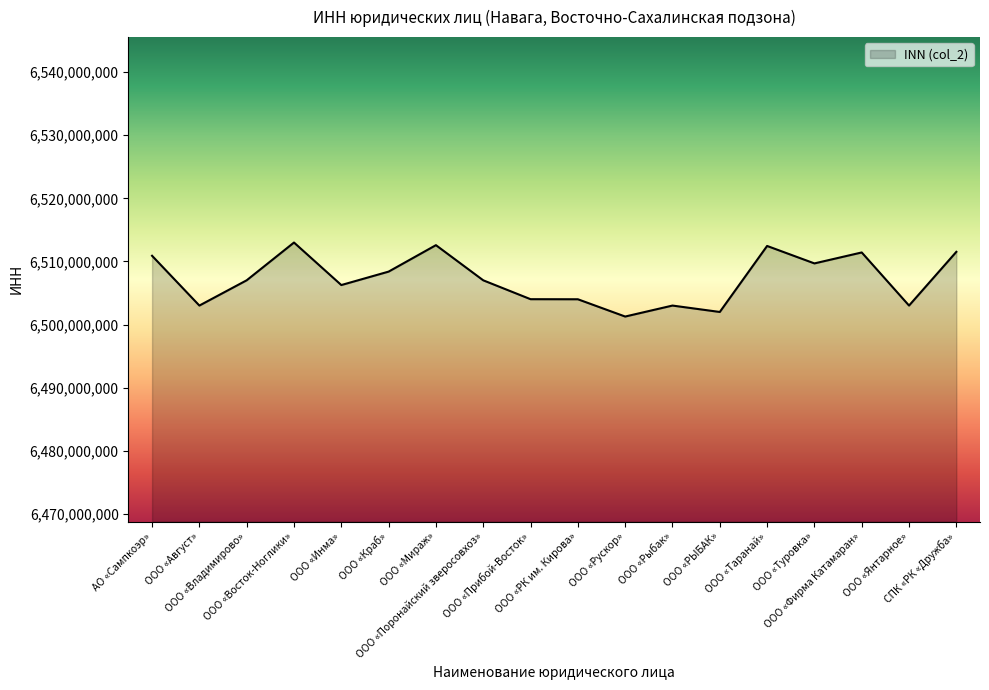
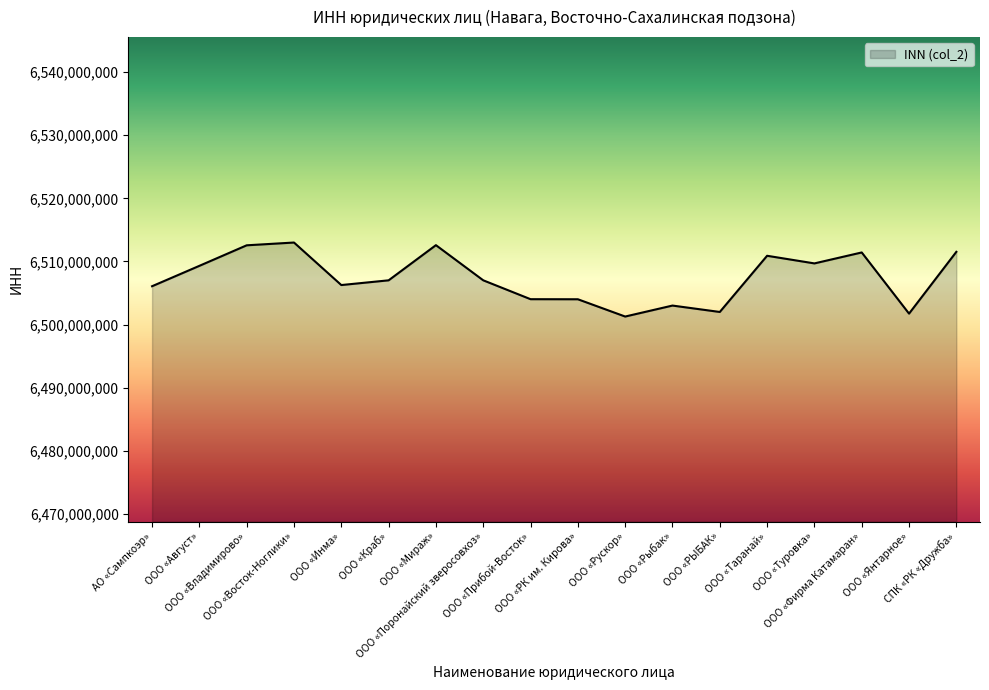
  {
-   "АО «Сампкоэр»": "6,511,000,000",
-   "ООО «Август»": "6,503,000,000",
-   "ООО «Владимирово»": "6,507,000,000",
+   "АО «Сампкоэр»": "6,506,000,000",
+   "ООО «Август»": "6,509,000,000",
+   "ООО «Владимирово»": "6,513,000,000",
    "ООО «Восток-Ноглики»": "6,513,000,000",
    "ООО «Инма»": "6,506,000,000",
-   "ООО «Краб»": "6,508,000,000",
+   "ООО «Краб»": "6,507,000,000",
    "ООО «Мираж»": "6,513,000,000",
    "ООО «Поронайский зверосовхоз»": "6,507,000,000",
    "ООО «Прибой-Восток»": "6,504,000,000",
    "ООО «РК им. Кирова»": "6,504,000,000",
    "ООО «Рускор»": "6,501,000,000",
    "ООО «Рыбак»": "6,503,000,000",
    "ООО «РЫБАК»": "6,502,000,000",
-   "ООО «Таранай»": "6,512,000,000",
+   "ООО «Таранай»": "6,511,000,000",
    "ООО «Туровка»": "6,510,000,000",
    "ООО «Фирма Катамаран»": "6,511,000,000",
-   "ООО «Янтарное»": "6,503,000,000",
+   "ООО «Янтарное»": "6,502,000,000",
    "СПК «РК «Дружба»": "6,512,000,000"
  }
